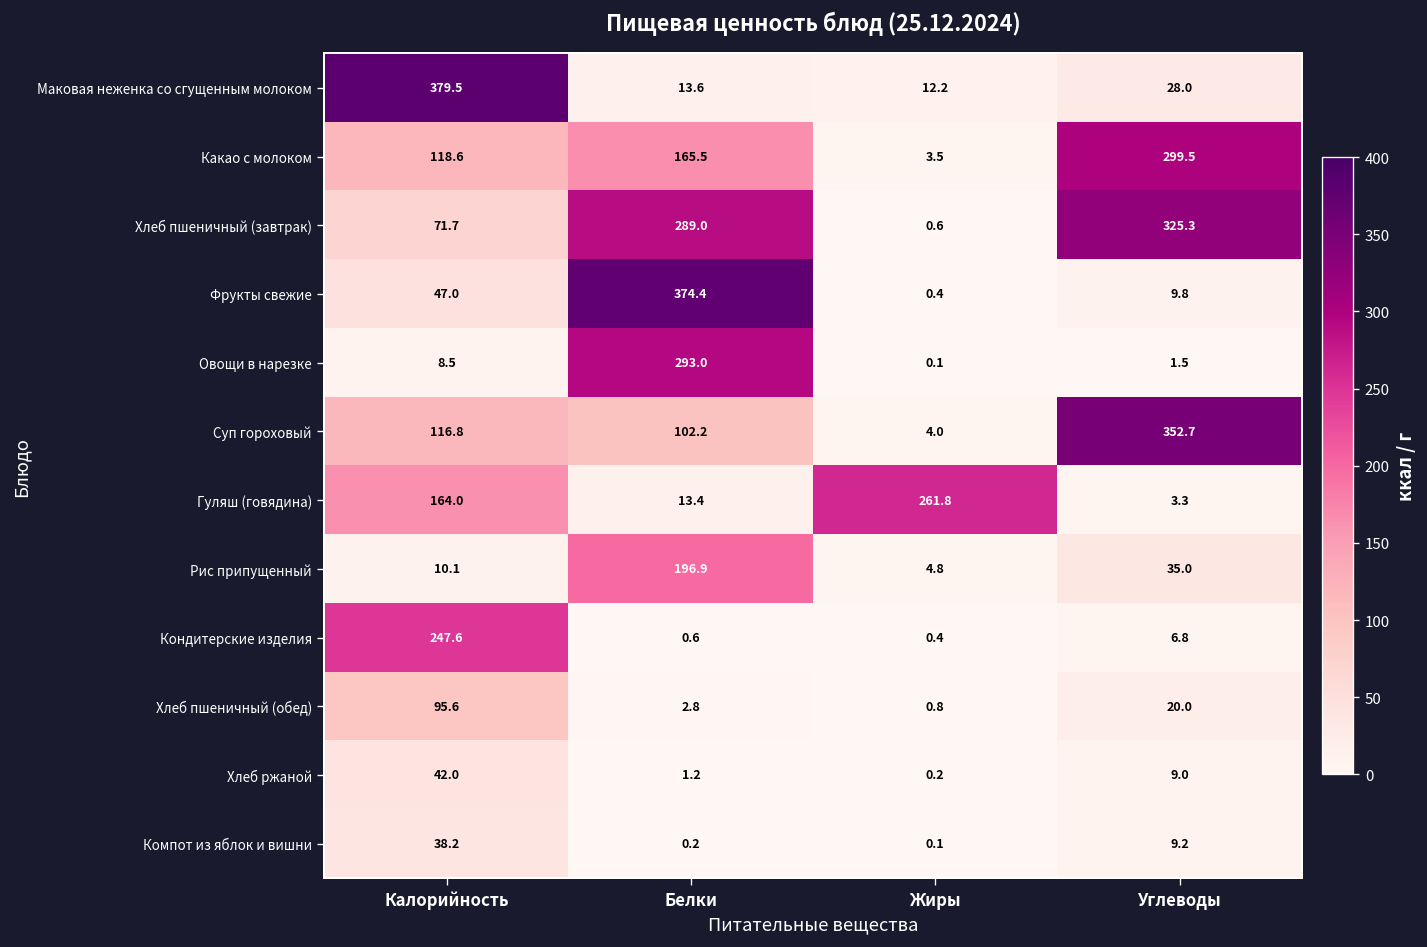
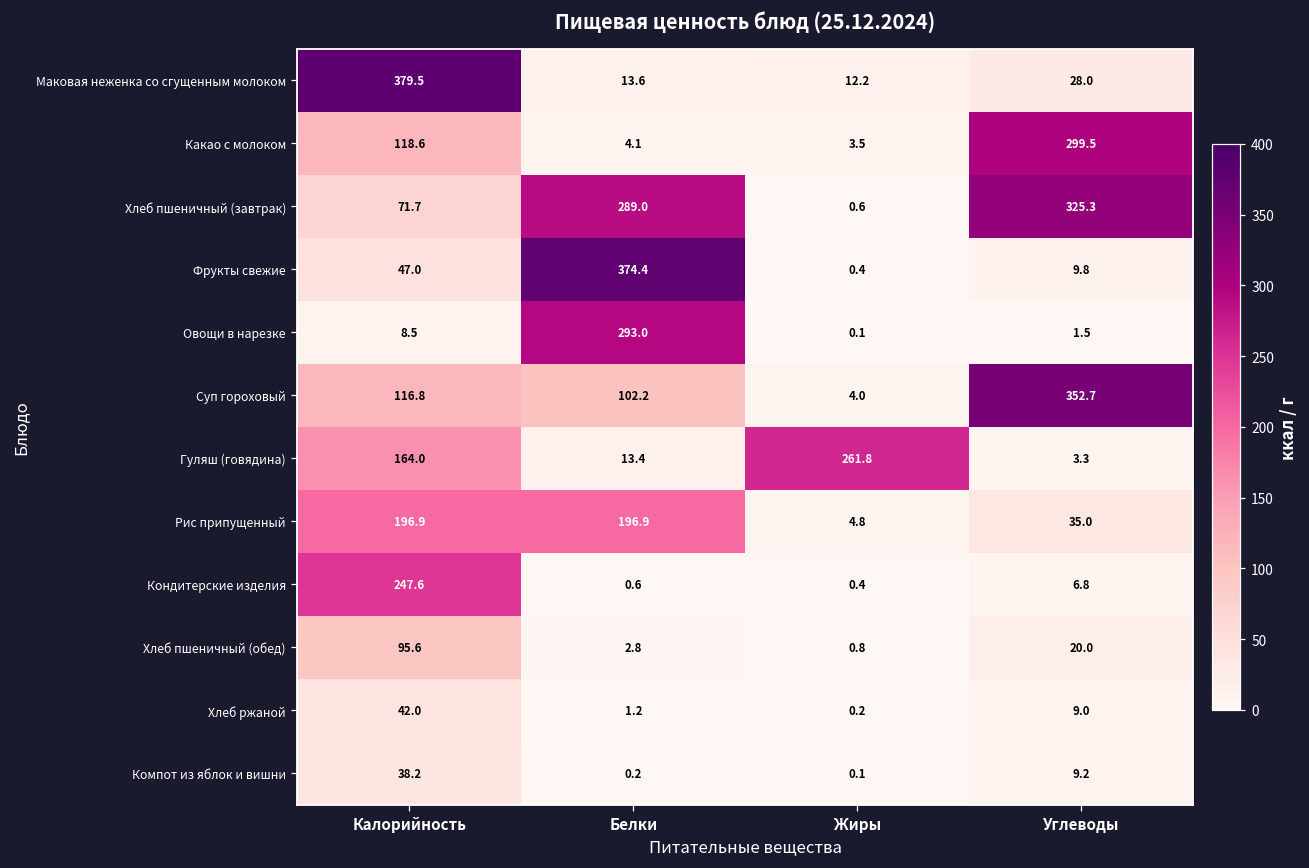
  {
    "Маковая неженка со сгущенным молоком": {
      "Калорийность": 379.5,
      "Белки": 13.6,
      "Жиры": 12.2,
      "Углеводы": 28.0
    },
    "Какао с молоком": {
      "Калорийность": 118.6,
-     "Белки": 165.5,
+     "Белки": 4.1,
      "Жиры": 3.5,
      "Углеводы": 299.5
    },
    "Хлеб пшеничный (завтрак)": {
      "Калорийность": 71.7,
      "Белки": 289.0,
      "Жиры": 0.6,
      "Углеводы": 325.3
    },
    "Фрукты свежие": {
      "Калорийность": 47.0,
      "Белки": 374.4,
      "Жиры": 0.4,
      "Углеводы": 9.8
    },
    "Овощи в нарезке": {
      "Калорийность": 8.5,
      "Белки": 293.0,
      "Жиры": 0.1,
      "Углеводы": 1.5
    },
    "Суп гороховый": {
      "Калорийность": 116.8,
      "Белки": 102.2,
      "Жиры": 4.0,
      "Углеводы": 352.7
    },
    "Гуляш (говядина)": {
      "Калорийность": 164.0,
      "Белки": 13.4,
      "Жиры": 261.8,
      "Углеводы": 3.3
    },
    "Рис припущенный": {
-     "Калорийность": 10.1,
+     "Калорийность": 196.9,
      "Белки": 196.9,
      "Жиры": 4.8,
      "Углеводы": 35.0
    },
    "Кондитерские изделия": {
      "Калорийность": 247.6,
      "Белки": 0.6,
      "Жиры": 0.4,
      "Углеводы": 6.8
    },
    "Хлеб пшеничный (обед)": {
      "Калорийность": 95.6,
      "Белки": 2.8,
      "Жиры": 0.8,
      "Углеводы": 20.0
    },
    "Хлеб ржаной": {
      "Калорийность": 42.0,
      "Белки": 1.2,
      "Жиры": 0.2,
      "Углеводы": 9.0
    },
    "Компот из яблок и вишни": {
      "Калорийность": 38.2,
      "Белки": 0.2,
      "Жиры": 0.1,
      "Углеводы": 9.2
    }
  }
